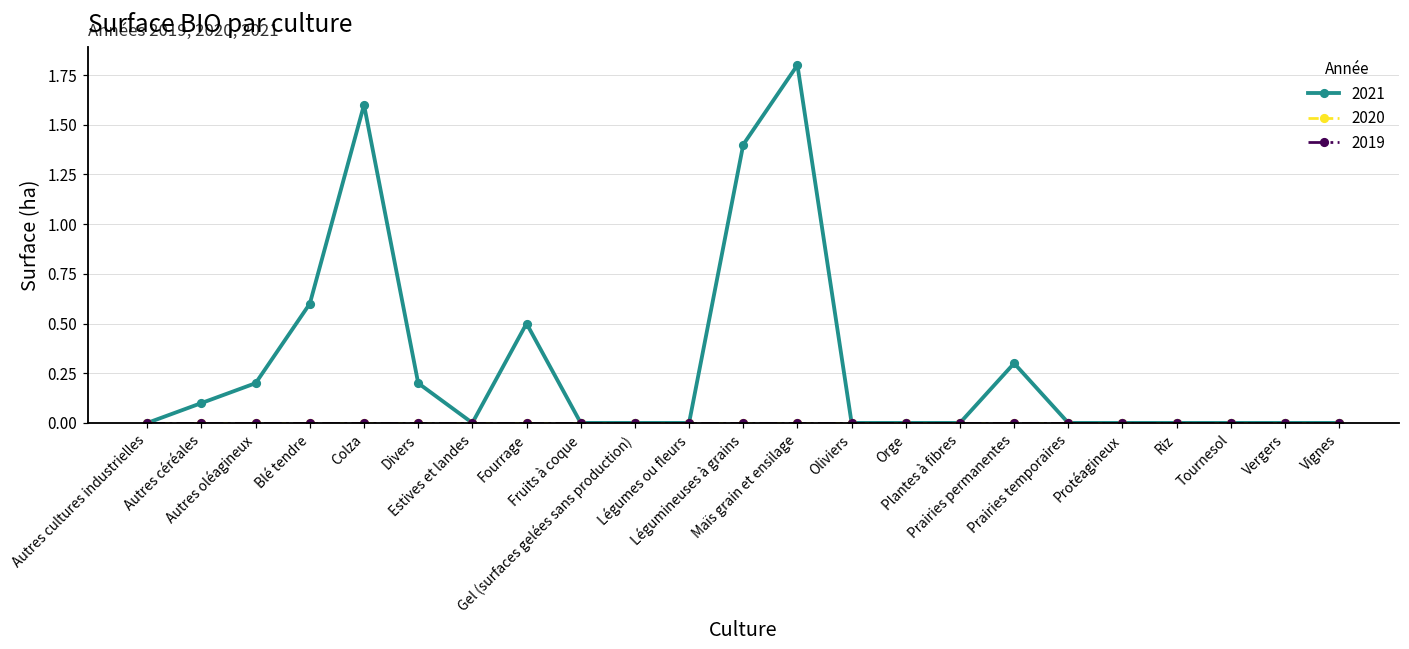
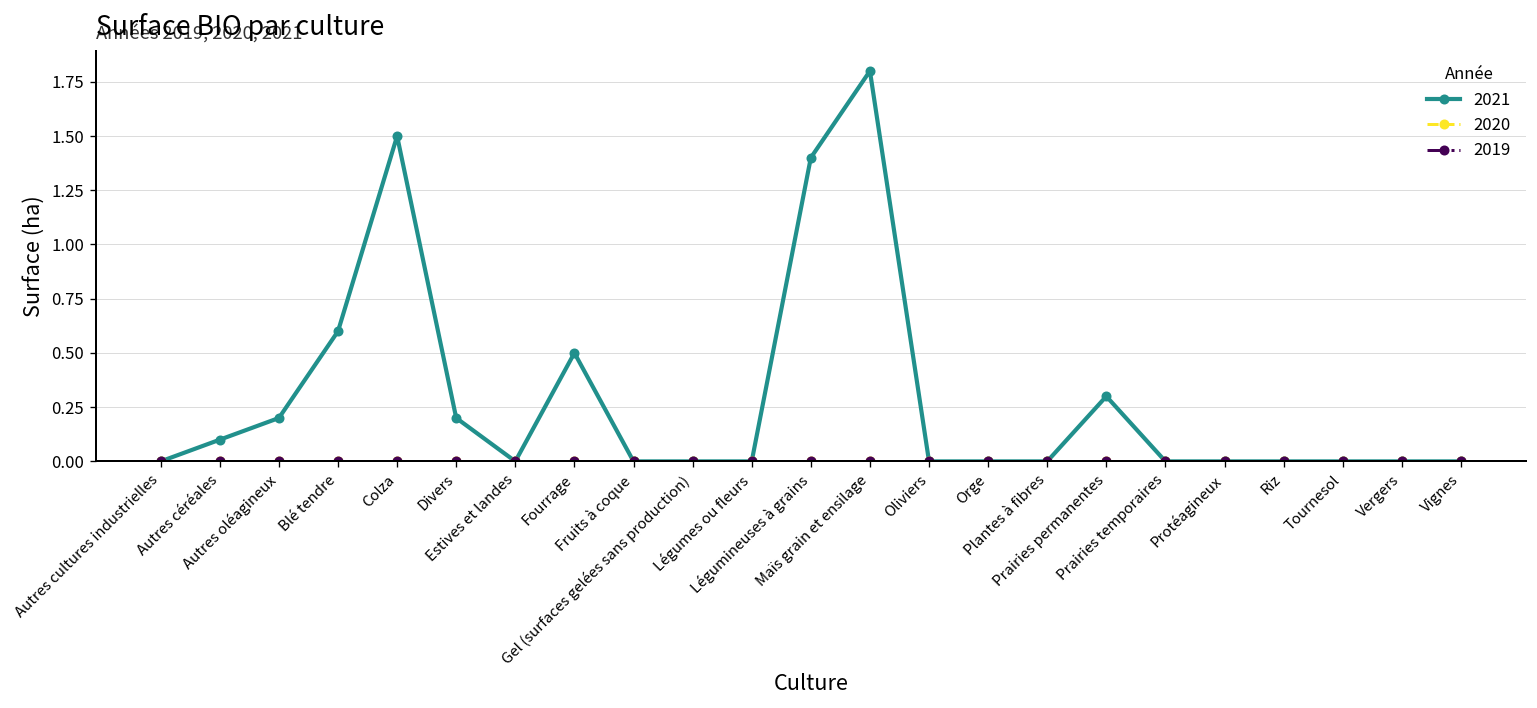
  {
    "2021": {
      "Autres céréales": 0.1,
      "Autres oléagineux": 0.2,
      "Blé tendre": 0.6,
-     "Colza": 1.6,
+     "Colza": 1.5,
      "Divers": 0.2,
      "Fourrage": 0.5,
      "Légumineuses à grains": 1.4,
      "Maïs grain et ensilage": 1.8,
      "Prairies permanentes": 0.3
    },
    "2019": {
      "Autres céréales": 0.0,
      "Autres oléagineux": 0.0,
      "Blé tendre": 0.0,
      "Colza": 0.0,
      "Divers": 0.0,
      "Fourrage": 0.0,
      "Légumineuses à grains": 0.0,
      "Maïs grain et ensilage": 0.0,
      "Prairies permanentes": 0.0
    }
  }
